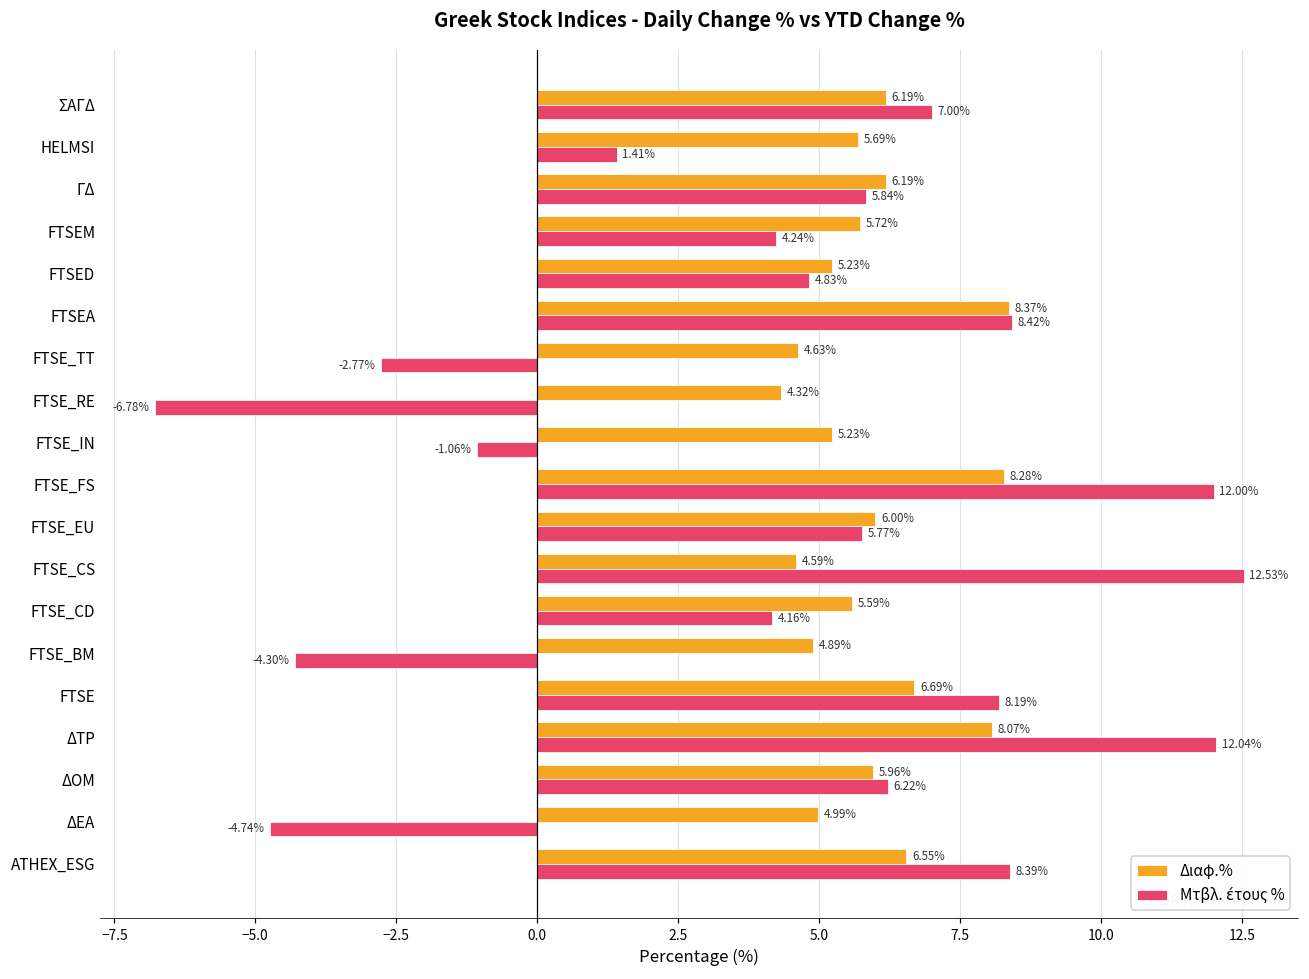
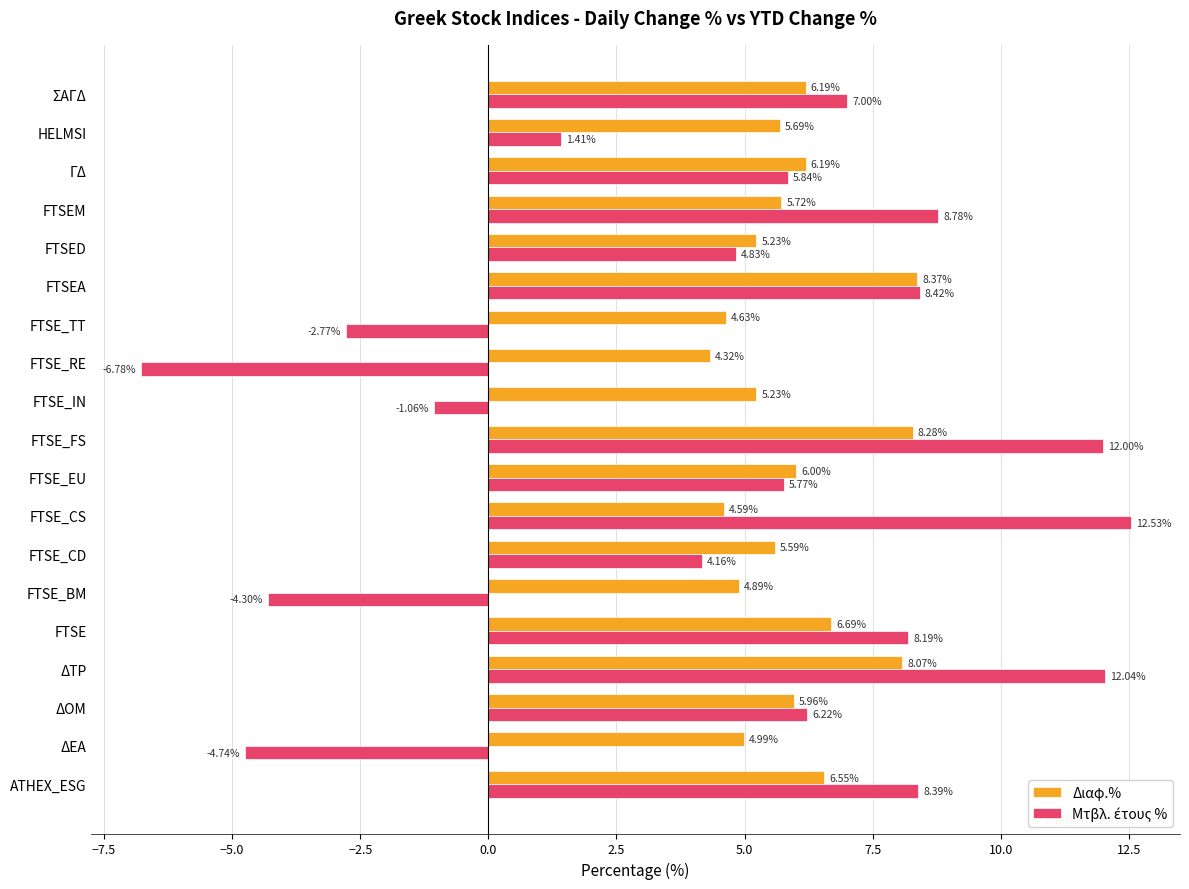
  {
    "Διαφ.%": {
      "ΣΑΓΔ": "6.19%",
      "HELMSI": "5.69%",
      "ΓΔ": "6.19%",
      "FTSEM": "5.72%",
      "FTSED": "5.23%",
      "FTSEA": "8.37%",
      "FTSE_TT": "4.63%",
      "FTSE_RE": "4.32%",
      "FTSE_IN": "5.23%",
      "FTSE_FS": "8.28%",
      "FTSE_EU": "6.00%",
      "FTSE_CS": "4.59%",
      "FTSE_CD": "5.59%",
      "FTSE_BM": "4.89%",
      "FTSE": "6.69%",
      "ΔΤΡ": "8.07%",
      "ΔΟΜ": "5.96%",
      "ΔΕΑ": "4.99%",
      "ATHEX_ESG": "6.55%"
    },
    "Μτβλ. έτους %": {
      "ΣΑΓΔ": "7.00%",
      "HELMSI": "1.41%",
      "ΓΔ": "5.84%",
-     "FTSEM": "4.24%",
+     "FTSEM": "8.78%",
      "FTSED": "4.83%",
      "FTSEA": "8.42%",
      "FTSE_TT": "-2.77%",
      "FTSE_RE": "-6.78%",
      "FTSE_IN": "-1.06%",
      "FTSE_FS": "12.00%",
      "FTSE_EU": "5.77%",
      "FTSE_CS": "12.53%",
      "FTSE_CD": "4.16%",
      "FTSE_BM": "-4.30%",
      "FTSE": "8.19%",
      "ΔΤΡ": "12.04%",
      "ΔΟΜ": "6.22%",
      "ΔΕΑ": "-4.74%",
      "ATHEX_ESG": "8.39%"
    }
  }
